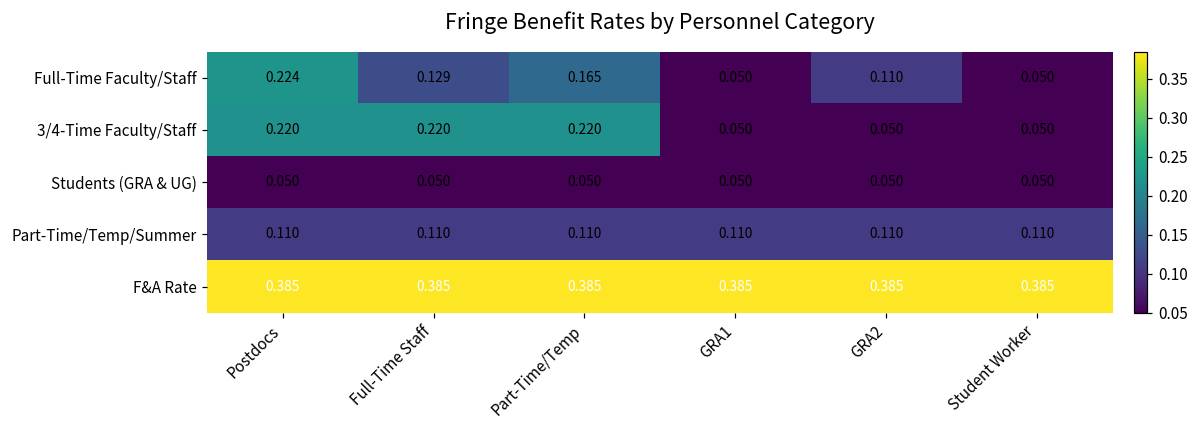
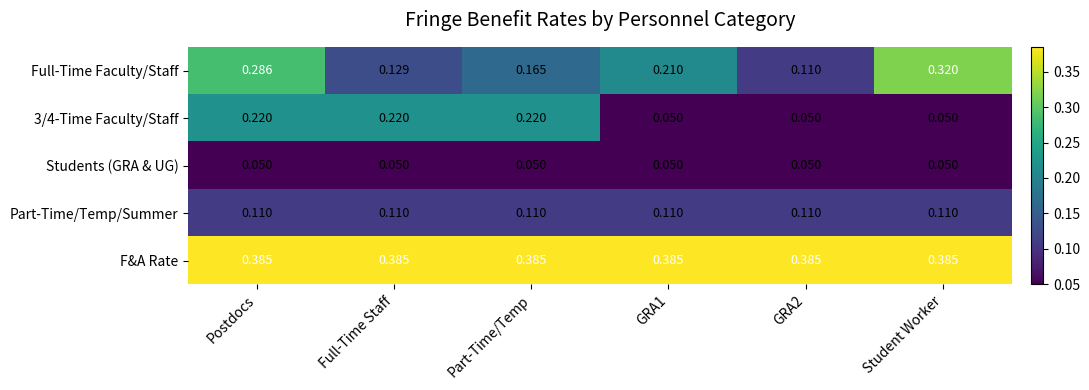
  {
    "Full-Time Faculty/Staff": {
-     "Postdocs": 0.224,
+     "Postdocs": 0.286,
      "Full-Time Staff": 0.129,
      "Part-Time/Temp": 0.165,
-     "GRA1": 0.050,
+     "GRA1": 0.210,
      "GRA2": 0.110,
-     "Student Worker": 0.050
+     "Student Worker": 0.320
    },
    "3/4-Time Faculty/Staff": {
      "Postdocs": 0.220,
      "Full-Time Staff": 0.220,
      "Part-Time/Temp": 0.220,
      "GRA1": 0.050,
      "GRA2": 0.050,
      "Student Worker": 0.050
    },
    "Students (GRA & UG)": {
      "Postdocs": 0.050,
      "Full-Time Staff": 0.050,
      "Part-Time/Temp": 0.050,
      "GRA1": 0.050,
      "GRA2": 0.050,
      "Student Worker": 0.050
    },
    "Part-Time/Temp/Summer": {
      "Postdocs": 0.110,
      "Full-Time Staff": 0.110,
      "Part-Time/Temp": 0.110,
      "GRA1": 0.110,
      "GRA2": 0.110,
      "Student Worker": 0.110
    },
    "F&A Rate": {
      "Postdocs": 0.385,
      "Full-Time Staff": 0.385,
      "Part-Time/Temp": 0.385,
      "GRA1": 0.385,
      "GRA2": 0.385,
      "Student Worker": 0.385
    }
  }
